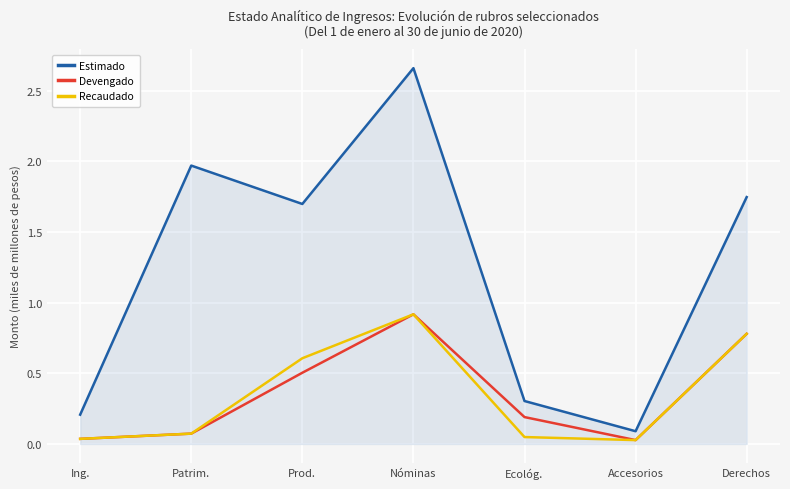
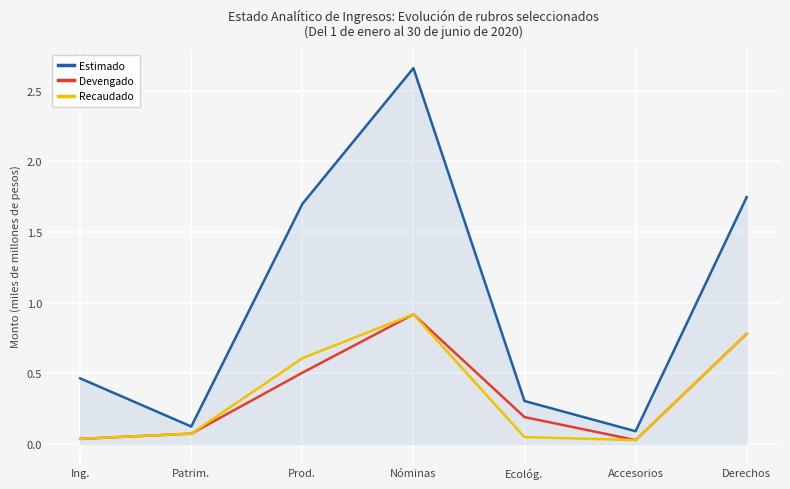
  {
    "Estimado": {
-     "Ing.": 0.21,
-     "Patrim.": 1.97,
+     "Ing.": 0.46,
+     "Patrim.": 0.12,
      "Prod.": 1.70,
      "Nóminas": 2.66,
      "Ecológ.": 0.30,
      "Accesorios": 0.09,
      "Derechos": 1.75
    },
    "Devengado": {
      "Prod.": 0.50,
      "Ecológ.": 0.19
    },
    "Recaudado": {
      "Prod.": 0.61,
      "Ecológ.": 0.05
    }
  }
